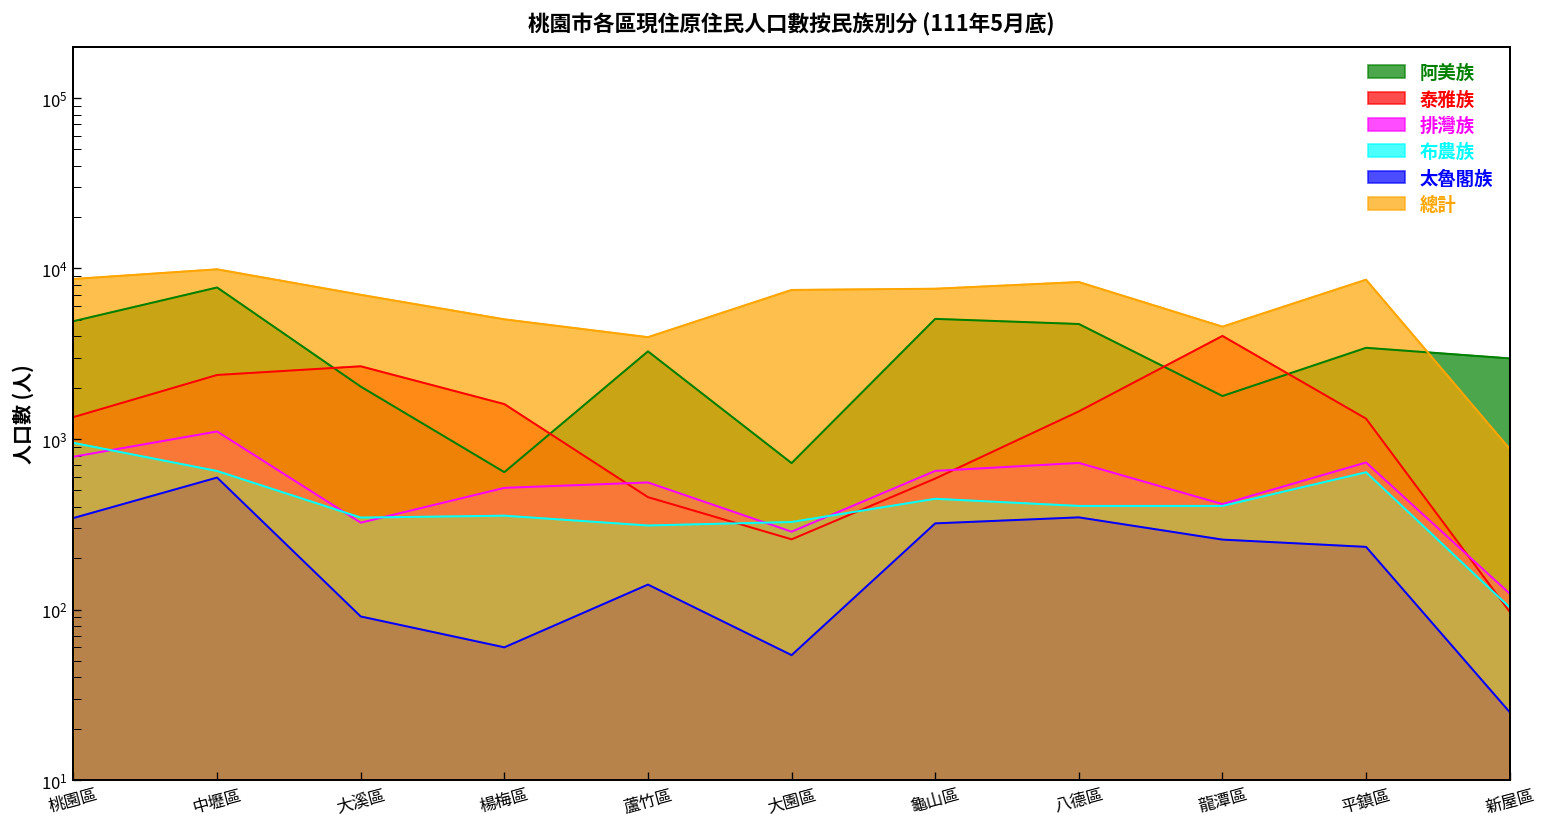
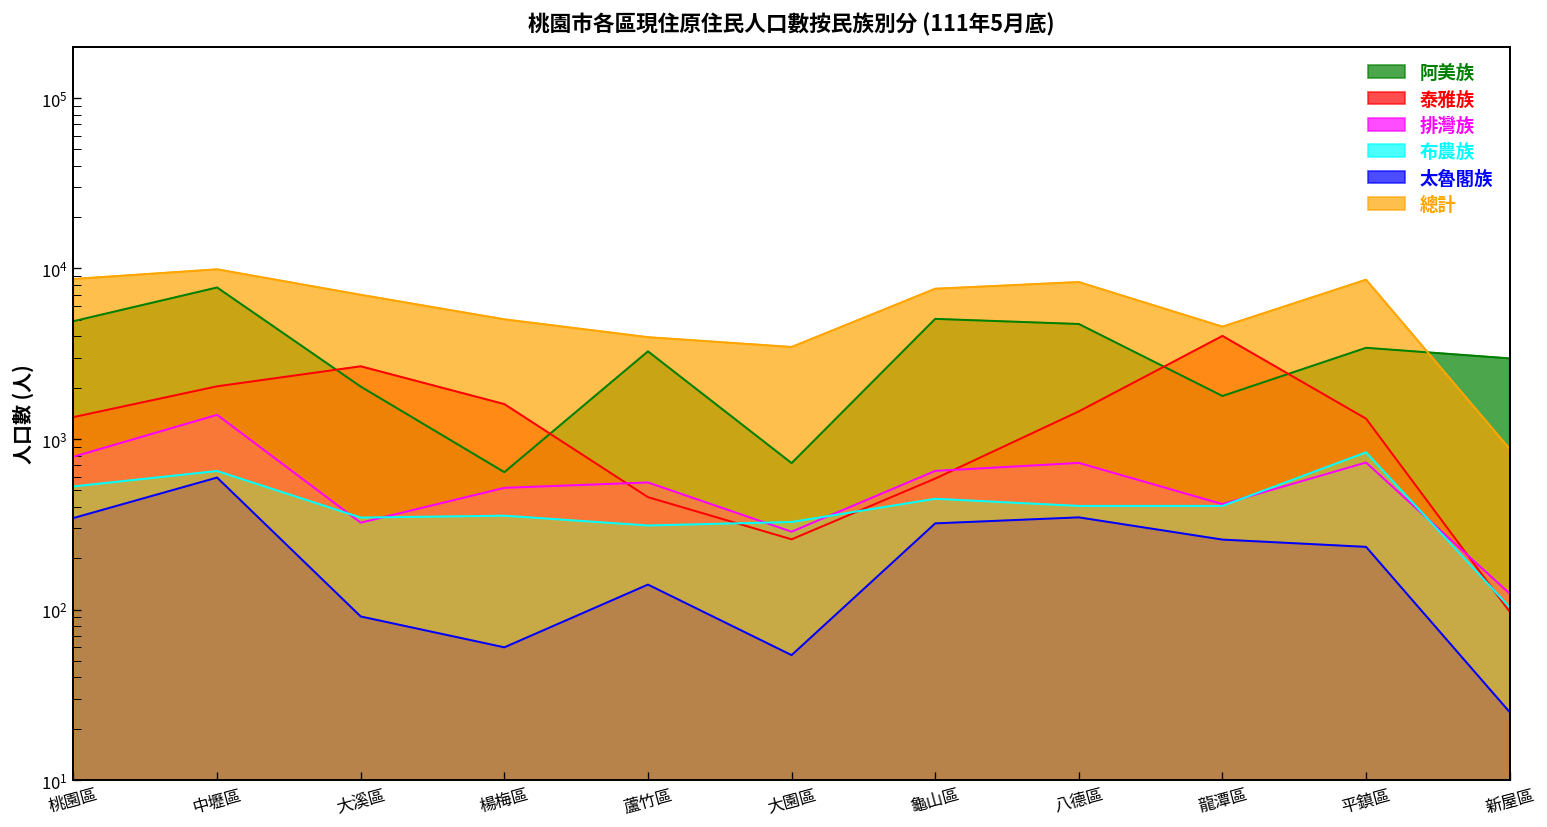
  {
    "阿美族": {
      "桃園區": 4900,
      "中壢區": 8000,
      "大溪區": 2000,
      "楊梅區": 600,
      "蘆竹區": 3300,
      "大園區": 700,
      "龜山區": 5100,
      "八德區": 4700,
      "龍潭區": 1800,
      "平鎮區": 3400,
      "新屋區": 3000
    },
    "泰雅族": {
      "桃園區": 1300,
-     "中壢區": 2400,
+     "中壢區": 2000,
      "大溪區": 2700,
      "楊梅區": 1600,
      "蘆竹區": 460,
      "大園區": 260,
      "龜山區": 590,
      "八德區": 1500,
      "龍潭區": 4000,
      "平鎮區": 1300,
      "新屋區": 100
    },
    "排灣族": {
      "桃園區": 800,
-     "中壢區": 1100,
+     "中壢區": 1400,
      "大溪區": 320,
      "楊梅區": 520,
      "蘆竹區": 560,
      "大園區": 290,
      "龜山區": 700,
      "八德區": 700,
      "平鎮區": 700,
      "新屋區": 120
    },
    "布農族": {
-     "桃園區": 900,
+     "桃園區": 530,
      "中壢區": 600,
      "大溪區": 350,
      "楊梅區": 360,
      "蘆竹區": 310,
      "大園區": 330,
      "龜山區": 450,
      "八德區": 410,
-     "平鎮區": 600,
+     "平鎮區": 800,
      "新屋區": 100
    },
    "太魯閣族": {
      "桃園區": 340,
      "中壢區": 590,
      "大溪區": 90,
      "楊梅區": 60,
      "蘆竹區": 140,
      "大園區": 54,
      "龜山區": 320,
      "八德區": 350,
      "龍潭區": 260,
      "平鎮區": 230,
      "新屋區": 25
    },
    "總計": {
      "桃園區": 9000,
      "中壢區": 10000,
      "大溪區": 7000,
      "楊梅區": 5000,
      "蘆竹區": 4000,
-     "大園區": 7000,
+     "大園區": 3500,
      "龜山區": 8000,
      "八德區": 8000,
      "龍潭區": 4600,
      "平鎮區": 9000,
      "新屋區": 900
    }
  }
